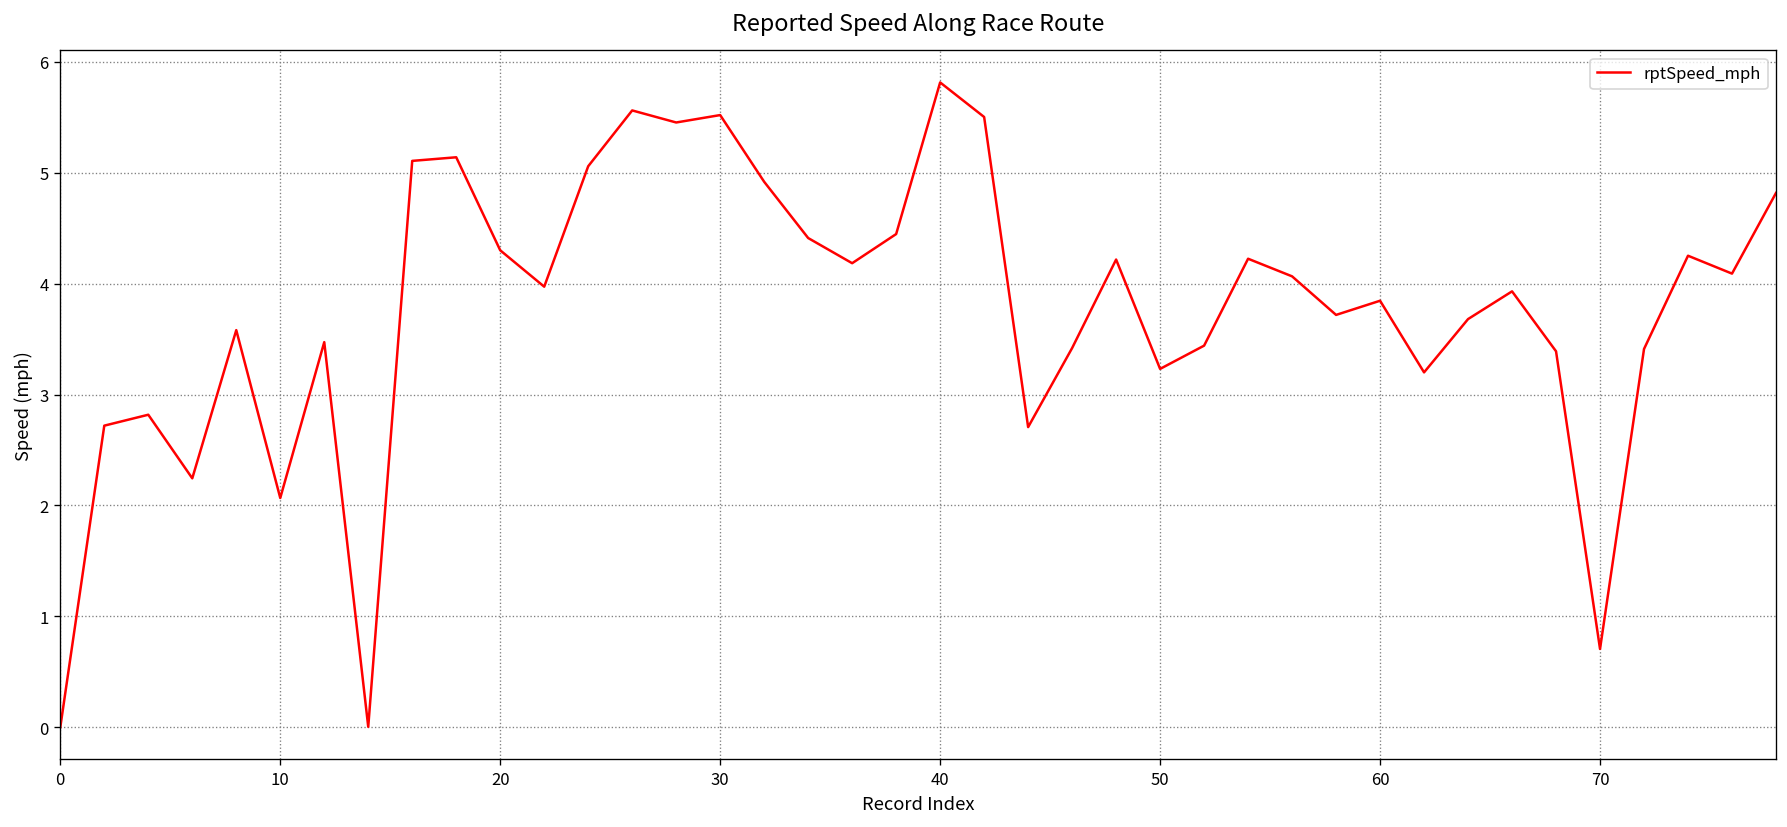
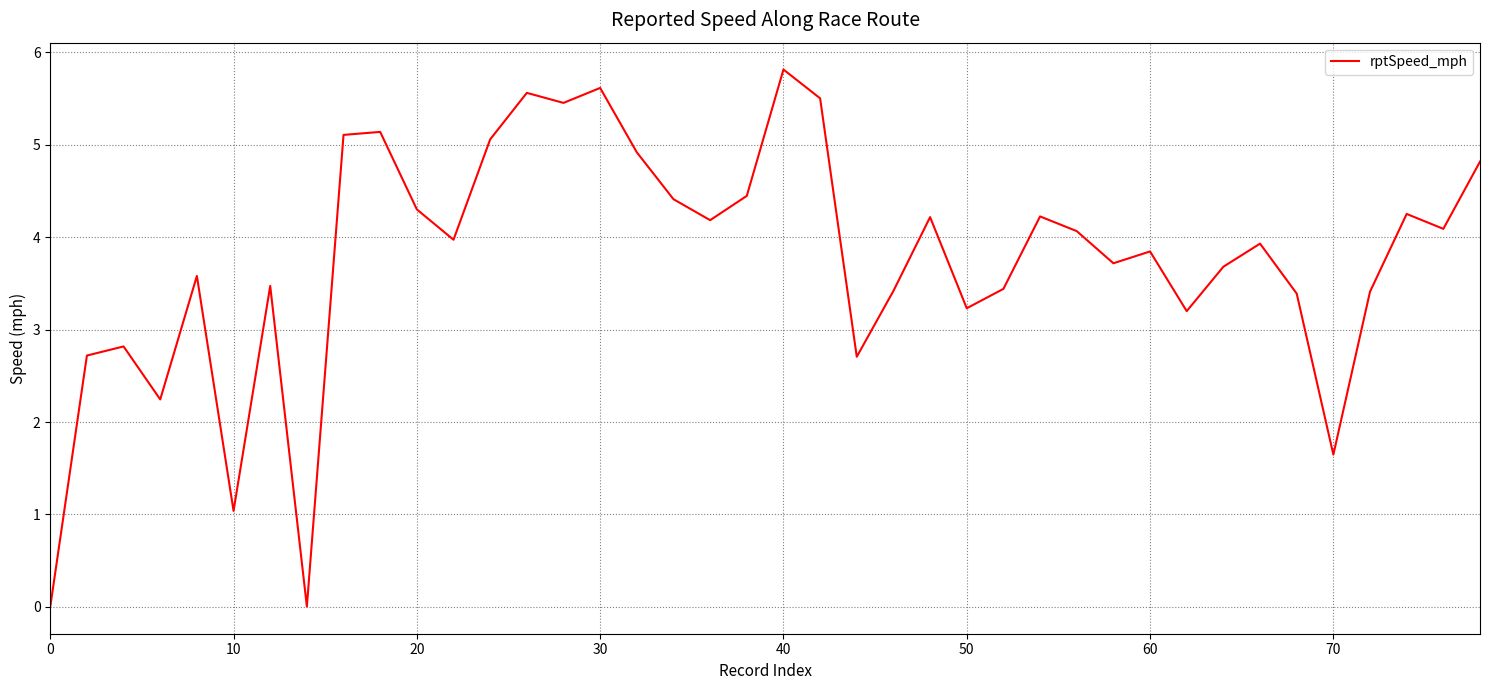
  {
    "0": 0.0,
-   "10": 2.1,
+   "10": 1.0,
    "20": 4.3,
-   "30": 5.5,
+   "30": 5.6,
    "40": 5.8,
    "50": 3.2,
    "60": 3.8,
-   "70": 0.7
+   "70": 1.6
  }
